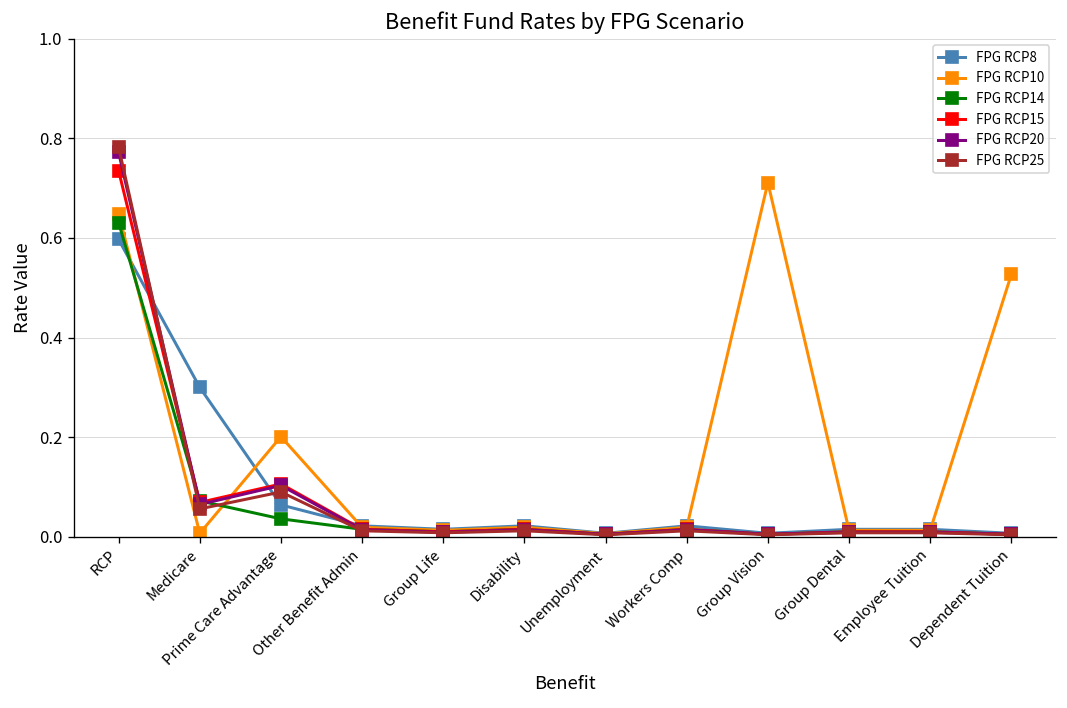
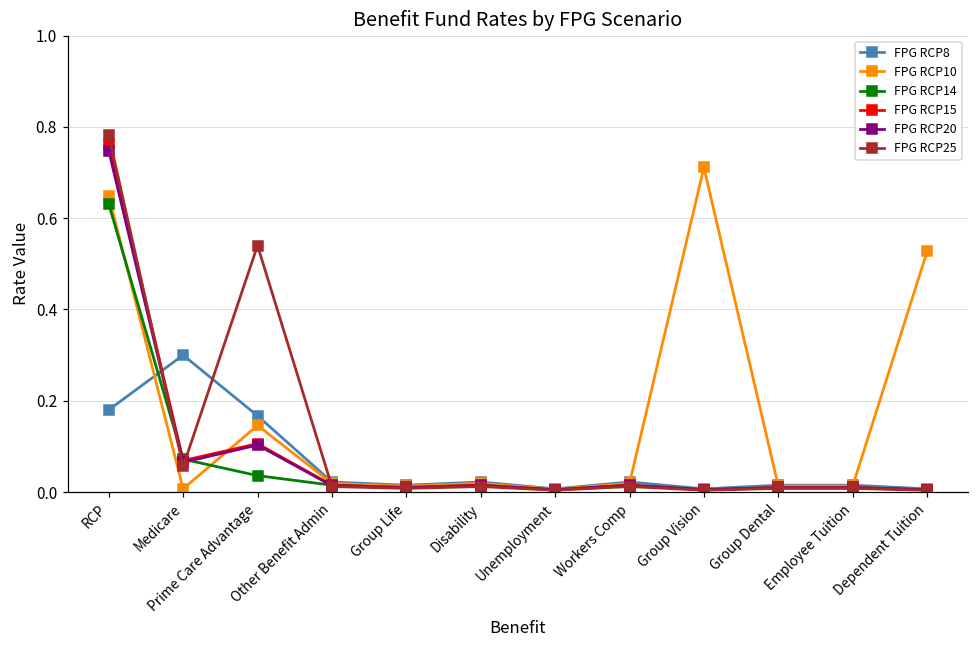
  {
    "FPG RCP8": {
-     "RCP": 0.60,
+     "RCP": 0.18,
      "Medicare": 0.30,
-     "Prime Care Advantage": 0.06
+     "Prime Care Advantage": 0.17
    },
    "FPG RCP10": {
      "RCP": 0.65,
      "Medicare": 0.01,
-     "Prime Care Advantage": 0.20,
+     "Prime Care Advantage": 0.15,
      "Group Vision": 0.71,
      "Dependent Tuition": 0.53
    },
    "FPG RCP14": {
      "RCP": 0.63,
      "Prime Care Advantage": 0.04
    },
    "FPG RCP15": {
-     "RCP": 0.74
+     "RCP": 0.76
    },
    "FPG RCP20": {
-     "RCP": 0.77
+     "RCP": 0.75
    },
    "FPG RCP25": {
      "RCP": 0.78,
      "Medicare": 0.06,
-     "Prime Care Advantage": 0.09
+     "Prime Care Advantage": 0.54
    }
  }
